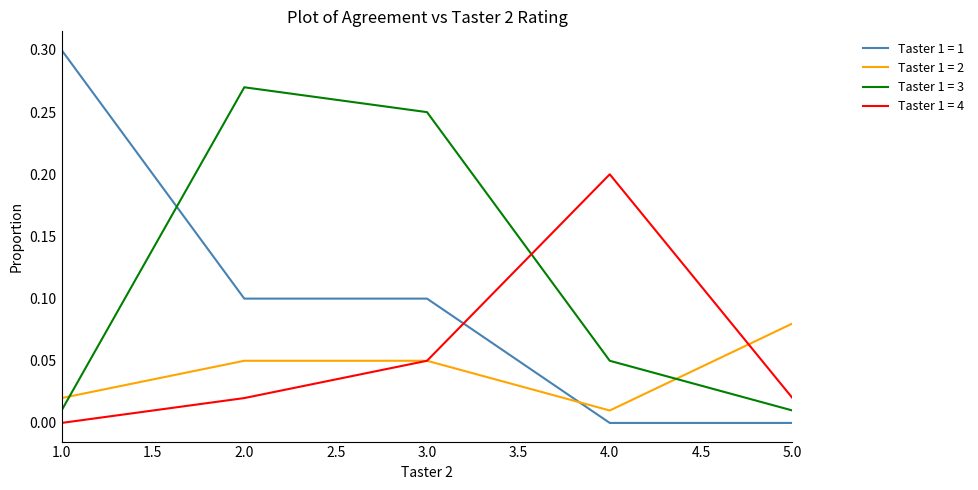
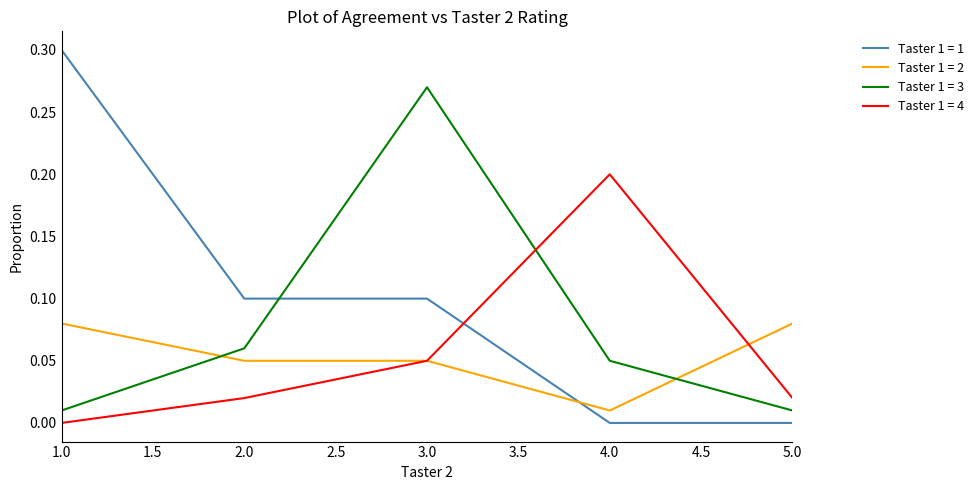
  {
    "Taster 1 = 1": {
      "1.0": 0.30,
      "2.0": 0.10,
      "3.0": 0.10,
      "4.0": 0.00,
      "5.0": 0.00
    },
    "Taster 1 = 2": {
-     "1.0": 0.02,
+     "1.0": 0.08,
      "2.0": 0.05,
      "4.0": 0.01,
      "5.0": 0.08
    },
    "Taster 1 = 3": {
      "1.0": 0.01,
-     "2.0": 0.27,
-     "3.0": 0.25,
+     "2.0": 0.06,
+     "3.0": 0.27,
      "4.0": 0.05,
      "5.0": 0.01
    },
    "Taster 1 = 4": {
      "1.0": 0.00,
      "2.0": 0.02,
      "4.0": 0.20,
      "5.0": 0.02
    }
  }
